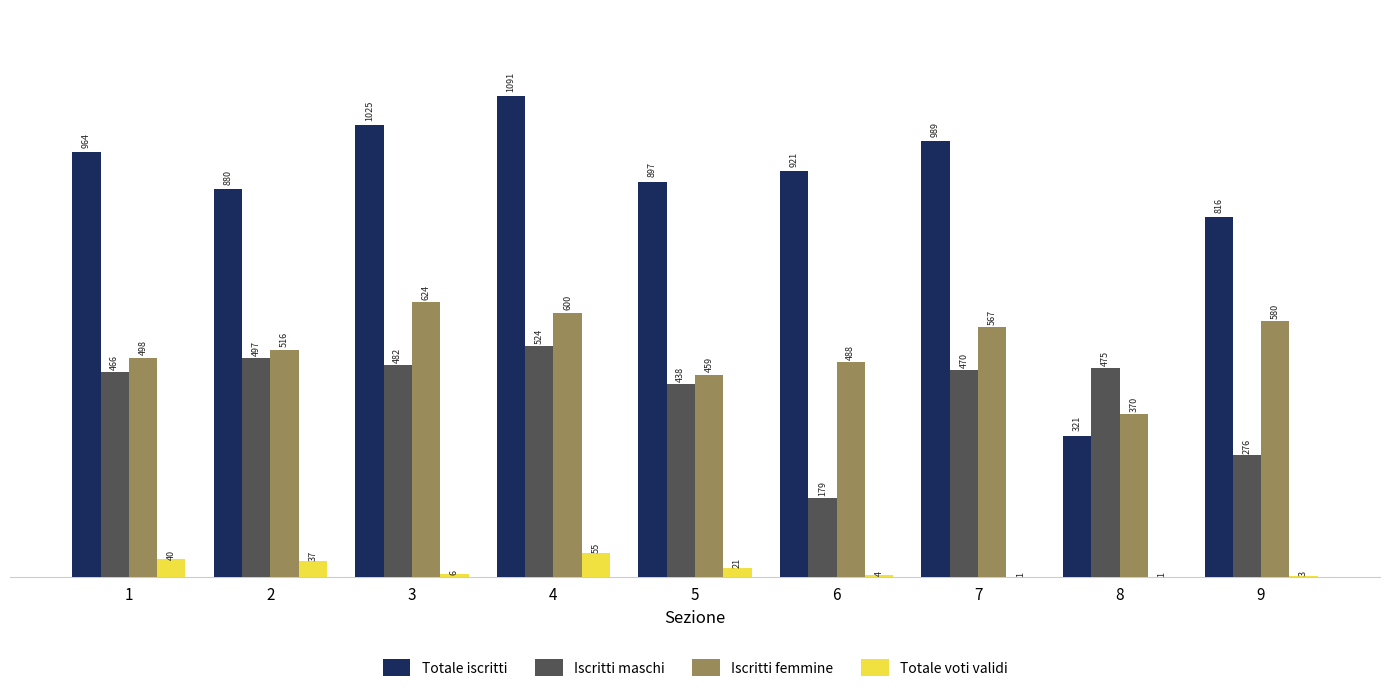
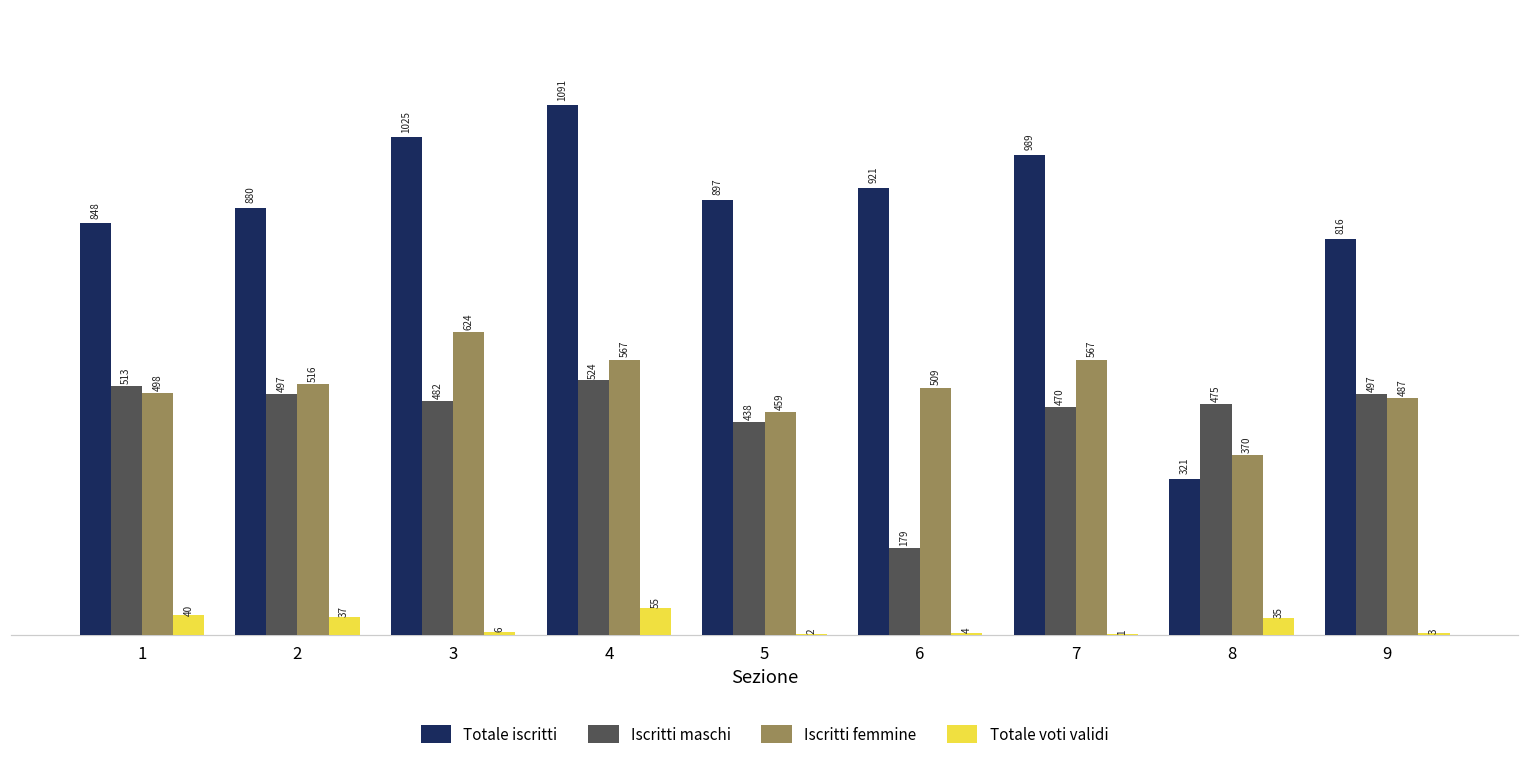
  {
    "Totale iscritti": {
-     "1": 964,
+     "1": 848,
      "2": 880,
      "3": 1025,
      "4": 1091,
      "5": 897,
      "6": 921,
      "7": 989,
      "8": 321,
      "9": 816
    },
    "Iscritti maschi": {
-     "1": 466,
+     "1": 513,
      "2": 497,
      "3": 482,
      "4": 524,
      "5": 438,
      "6": 179,
      "7": 470,
      "8": 475,
-     "9": 276
+     "9": 497
    },
    "Iscritti femmine": {
      "1": 498,
      "2": 516,
      "3": 624,
-     "4": 600,
+     "4": 567,
      "5": 459,
-     "6": 488,
+     "6": 509,
      "7": 567,
      "8": 370,
-     "9": 580
+     "9": 487
    },
    "Totale voti validi": {
      "1": 40,
      "2": 37,
      "3": 6,
      "4": 55,
-     "5": 21,
+     "5": 2,
      "6": 4,
      "7": 1,
-     "8": 1,
+     "8": 35,
      "9": 3
    }
  }
